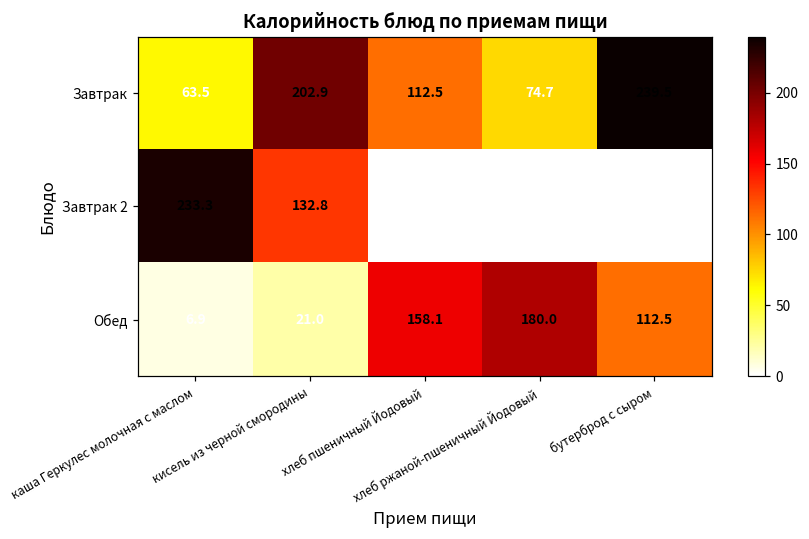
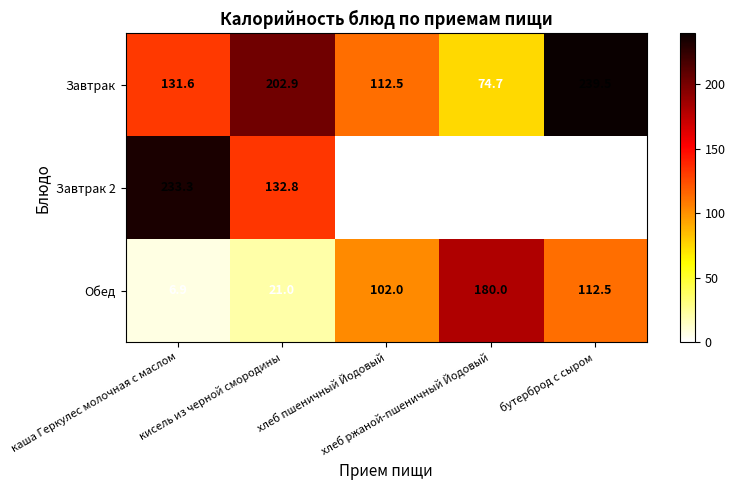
  {
    "Завтрак": {
-     "каша Геркулес молочная с маслом": 63.5,
+     "каша Геркулес молочная с маслом": 131.6,
      "кисель из черной смородины": 202.9,
      "хлеб пшеничный Йодовый": 112.5,
      "хлеб ржаной-пшеничный Йодовый": 74.7
    },
    "Завтрак 2": {
      "кисель из черной смородины": 132.8
    },
    "Обед": {
      "кисель из черной смородины": 21.0,
-     "хлеб пшеничный Йодовый": 158.1,
+     "хлеб пшеничный Йодовый": 102.0,
      "хлеб ржаной-пшеничный Йодовый": 180.0,
      "бутерброд с сыром": 112.5
    }
  }
